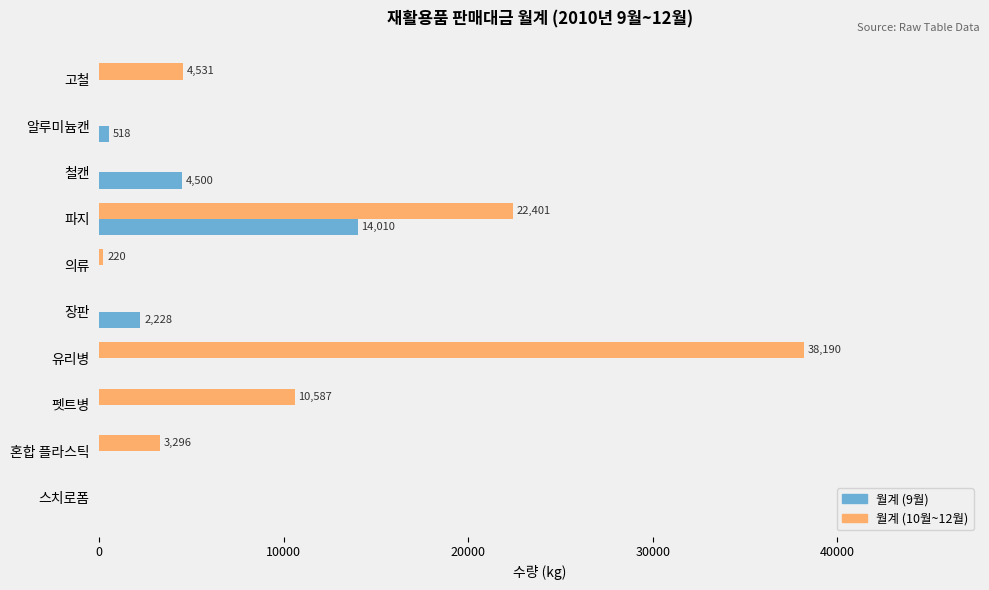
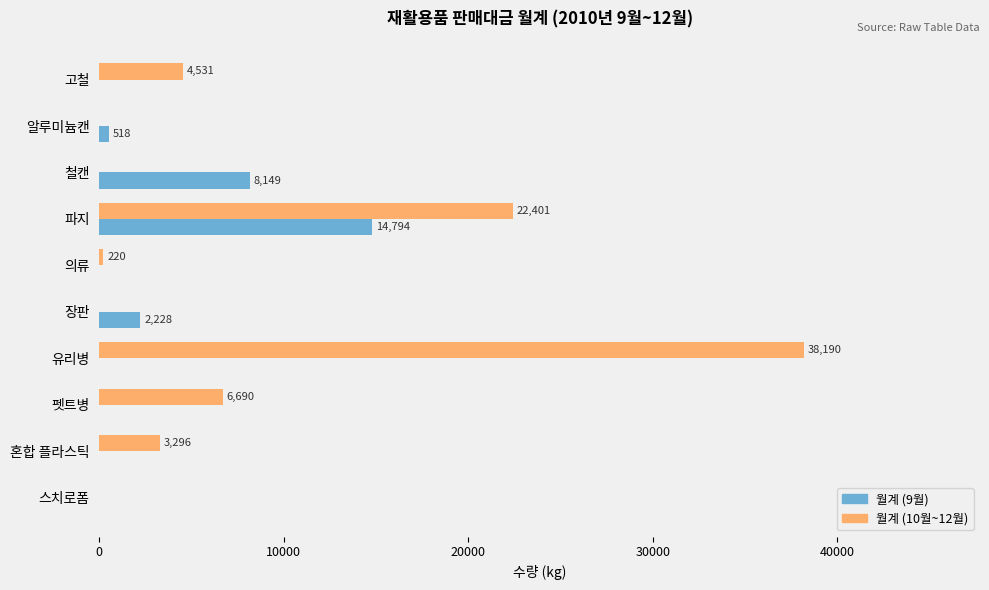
  {
    "월계 (9월)": {
      "알루미늄캔": "518",
-     "철캔": "4,500",
-     "파지": "14,010",
+     "철캔": "8,149",
+     "파지": "14,794",
      "장판": "2,228"
    },
    "월계 (10월~12월)": {
      "고철": "4,531",
      "파지": "22,401",
      "의류": "220",
      "유리병": "38,190",
-     "펫트병": "10,587",
+     "펫트병": "6,690",
      "혼합 플라스틱": "3,296"
    }
  }
